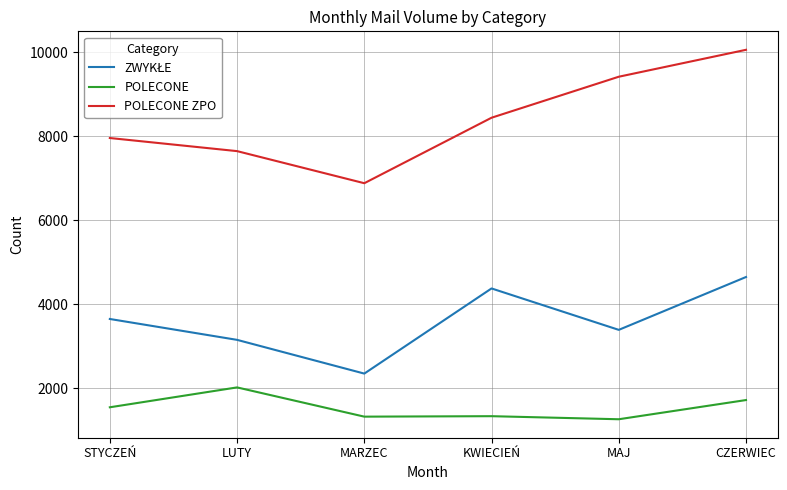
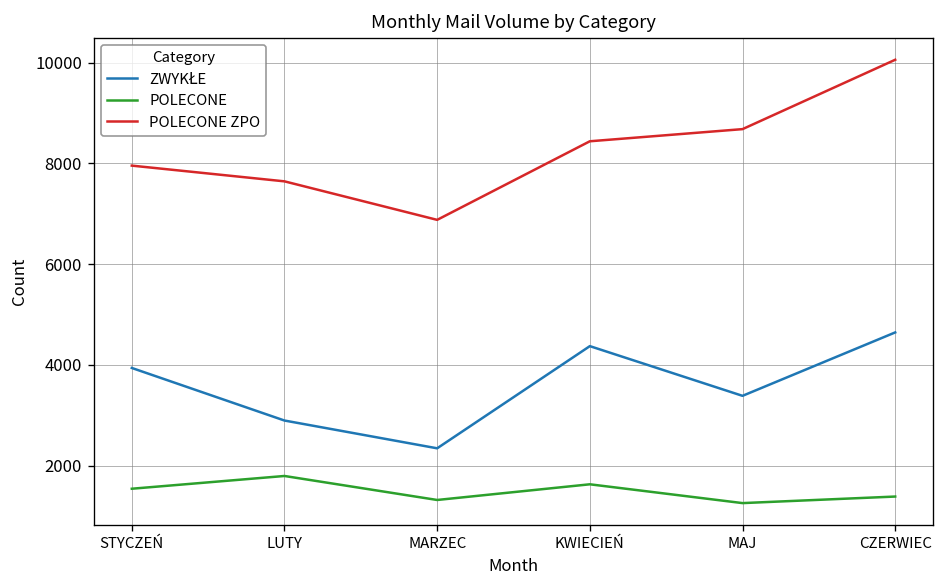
  {
    "ZWYKŁE": {
-     "STYCZEŃ": 3600,
-     "LUTY": 3200,
+     "STYCZEŃ": 3900,
+     "LUTY": 2900,
      "MARZEC": 2300,
      "KWIECIEŃ": 4400,
      "MAJ": 3400,
      "CZERWIEC": 4600
    },
    "POLECONE": {
      "STYCZEŃ": 1500,
-     "LUTY": 2000,
+     "LUTY": 1800,
      "MARZEC": 1300,
-     "KWIECIEŃ": 1300,
+     "KWIECIEŃ": 1600,
      "MAJ": 1300,
-     "CZERWIEC": 1700
+     "CZERWIEC": 1400
    },
    "POLECONE ZPO": {
      "STYCZEŃ": 8000,
      "LUTY": 7600,
      "MARZEC": 6900,
      "KWIECIEŃ": 8400,
-     "MAJ": 9400,
+     "MAJ": 8700,
      "CZERWIEC": 10100
    }
  }
